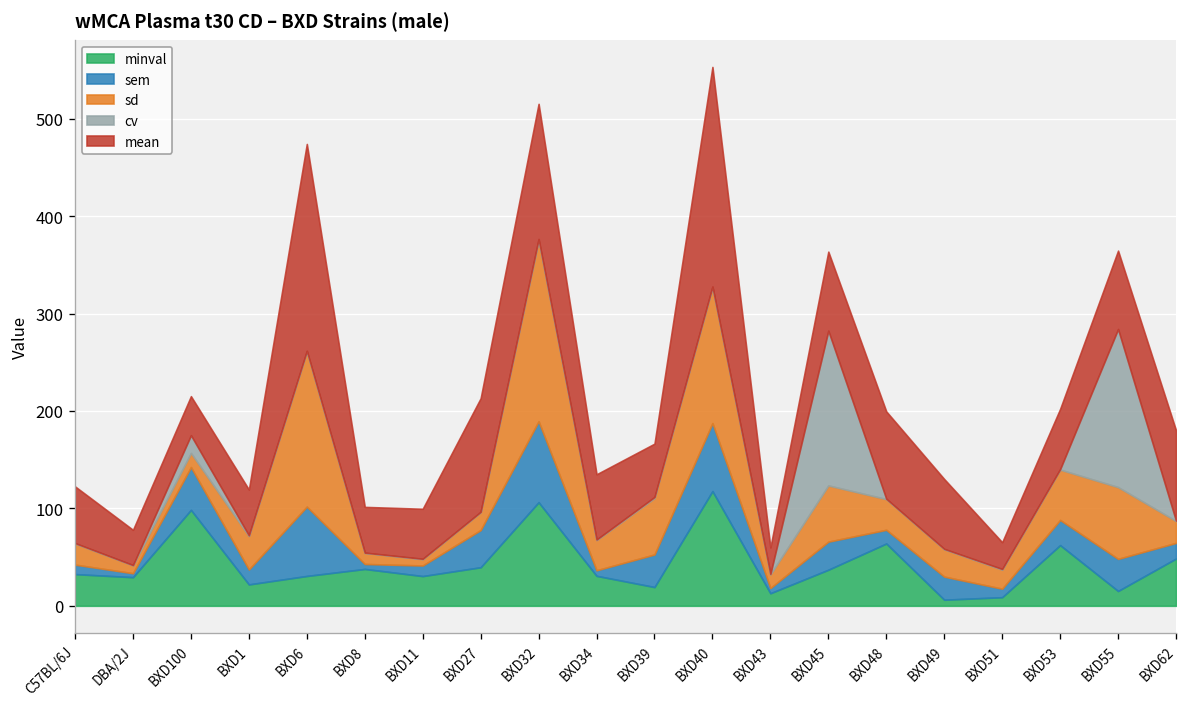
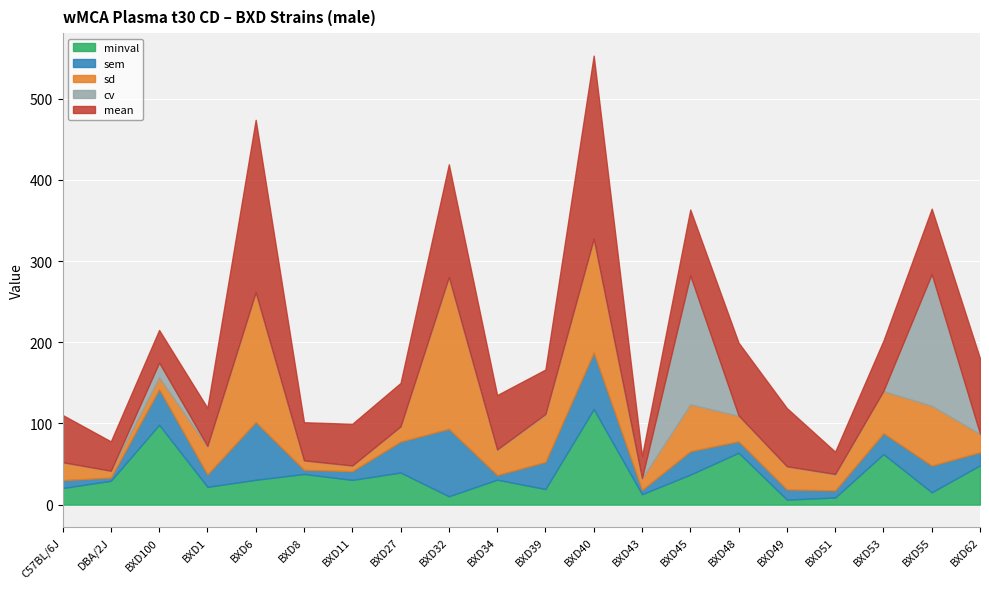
  {
    "minval": {
-     "C57BL/6J": 30,
+     "C57BL/6J": 20,
      "DBA/2J": 30,
      "BXD100": 100,
      "BXD1": 20,
      "BXD6": 30,
      "BXD8": 40,
      "BXD11": 30,
      "BXD27": 40,
-     "BXD32": 110,
+     "BXD32": 10,
      "BXD34": 30,
      "BXD39": 20,
      "BXD40": 120,
      "BXD43": 10,
      "BXD45": 40,
      "BXD48": 60,
      "BXD49": 10,
      "BXD51": 10,
      "BXD53": 60,
      "BXD55": 20,
      "BXD62": 50
    },
    "sem": {
      "C57BL/6J": 10,
      "DBA/2J": 0,
      "BXD100": 40,
      "BXD1": 20,
      "BXD6": 70,
      "BXD8": 10,
      "BXD11": 10,
      "BXD27": 40,
      "BXD32": 80,
      "BXD34": 10,
      "BXD39": 30,
      "BXD40": 70,
      "BXD43": 10,
      "BXD45": 30,
      "BXD48": 10,
-     "BXD49": 20,
+     "BXD49": 10,
      "BXD51": 10,
      "BXD53": 30,
      "BXD55": 30,
      "BXD62": 20
    },
    "sd": {
      "BXD100": 10,
      "BXD45": 60,
      "BXD55": 70
    },
    "cv": {
      "BXD100": 20,
      "BXD45": 160,
      "BXD55": 160
    },
    "mean": {
      "C57BL/6J": 60,
      "DBA/2J": 40,
      "BXD100": 40,
      "BXD1": 50,
      "BXD6": 210,
      "BXD8": 50,
      "BXD11": 50,
-     "BXD27": 120,
+     "BXD27": 50,
      "BXD32": 140,
      "BXD34": 70,
      "BXD39": 50,
      "BXD40": 230,
      "BXD43": 30,
      "BXD45": 80,
      "BXD48": 90,
      "BXD49": 70,
      "BXD51": 30,
      "BXD53": 60,
      "BXD55": 80,
      "BXD62": 90
    }
  }
